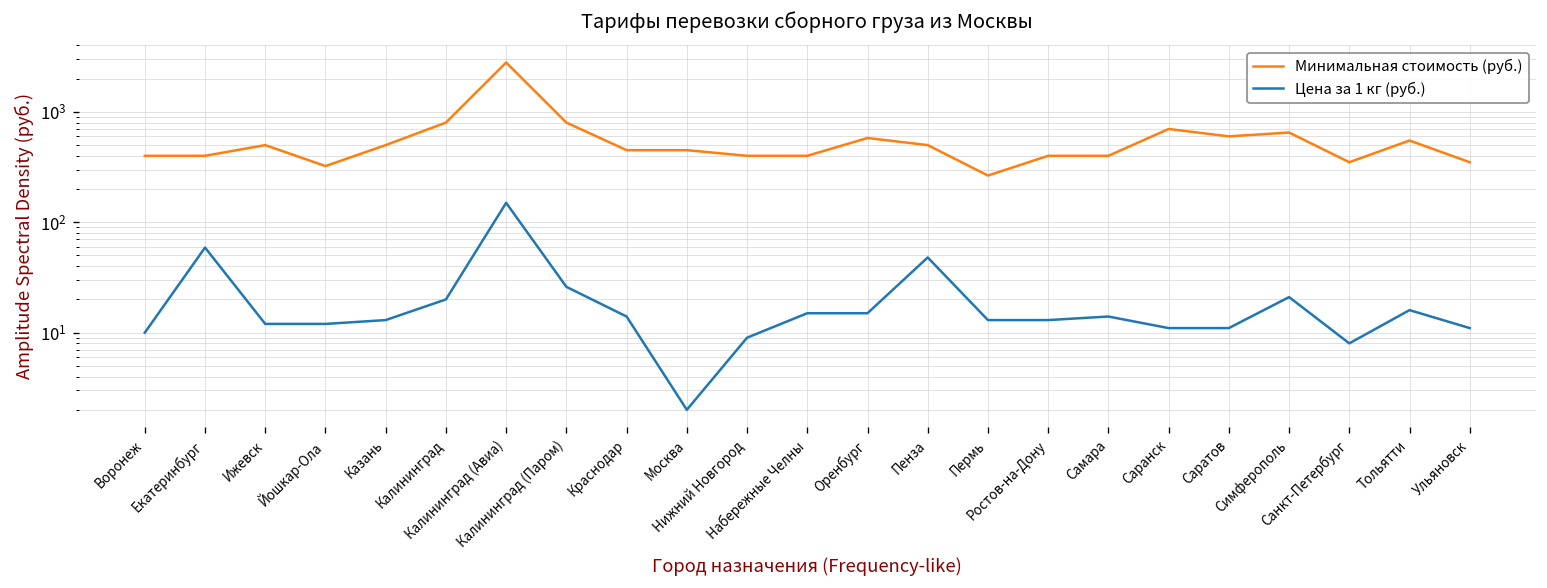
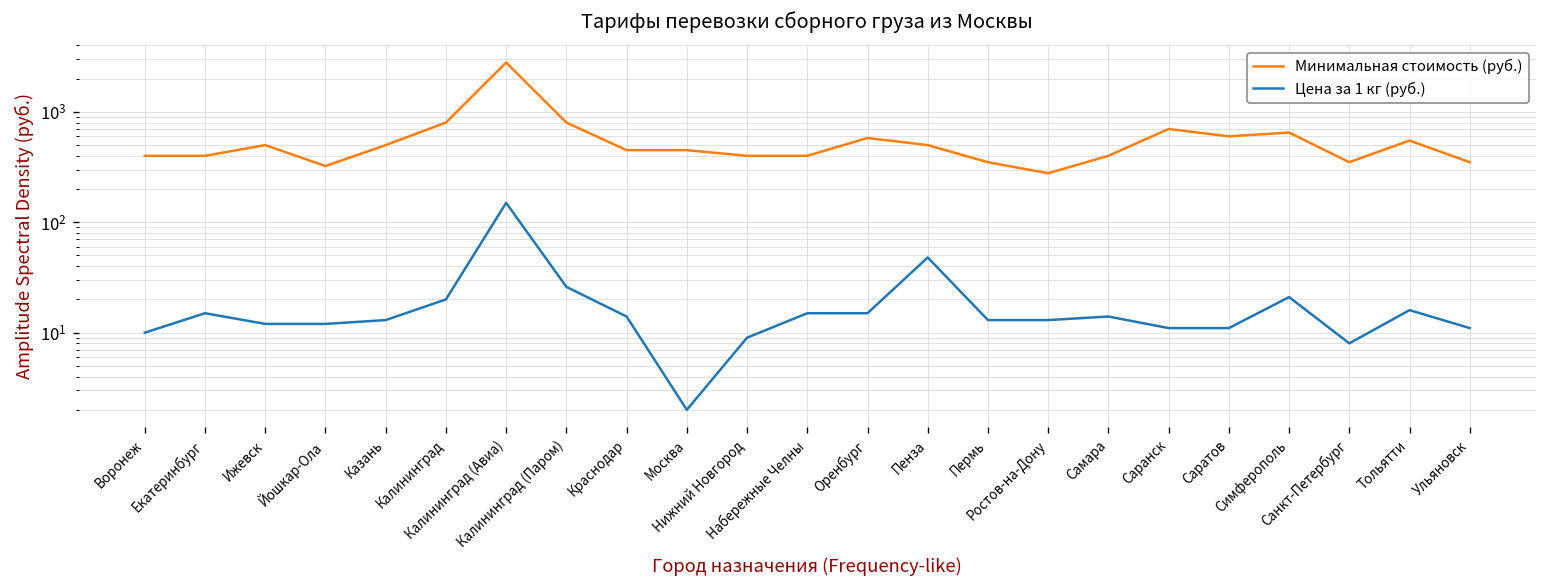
  {
    "Минимальная стоимость (руб.)": {
      "Воронеж": 400,
      "Екатеринбург": 400,
      "Ижевск": 500,
      "Йошкар-Ола": 320,
      "Казань": 500,
      "Калининград": 800,
      "Калининград (Авиа)": 2800,
      "Калининград (Паром)": 800,
      "Краснодар": 500,
      "Москва": 500,
      "Нижний Новгород": 400,
      "Набережные Челны": 400,
      "Оренбург": 600,
      "Пенза": 500,
-     "Пермь": 270,
-     "Ростов-на-Дону": 400,
+     "Пермь": 350,
+     "Ростов-на-Дону": 280,
      "Самара": 400,
      "Саранск": 700,
      "Саратов": 600,
      "Симферополь": 700,
      "Санкт-Петербург": 350,
      "Тольятти": 600,
      "Ульяновск": 350
    },
    "Цена за 1 кг (руб.)": {
      "Воронеж": 10,
-     "Екатеринбург": 60,
+     "Екатеринбург": 15,
      "Ижевск": 12,
      "Йошкар-Ола": 12,
      "Казань": 13,
      "Калининград": 20,
      "Калининград (Авиа)": 150,
      "Калининград (Паром)": 26,
      "Краснодар": 14,
      "Москва": 2,
      "Нижний Новгород": 9,
      "Набережные Челны": 15,
      "Оренбург": 15,
      "Пенза": 50,
      "Пермь": 13,
      "Ростов-на-Дону": 13,
      "Самара": 14,
      "Саранск": 11,
      "Саратов": 11,
      "Симферополь": 21,
      "Санкт-Петербург": 8,
      "Тольятти": 16,
      "Ульяновск": 11
    }
  }
